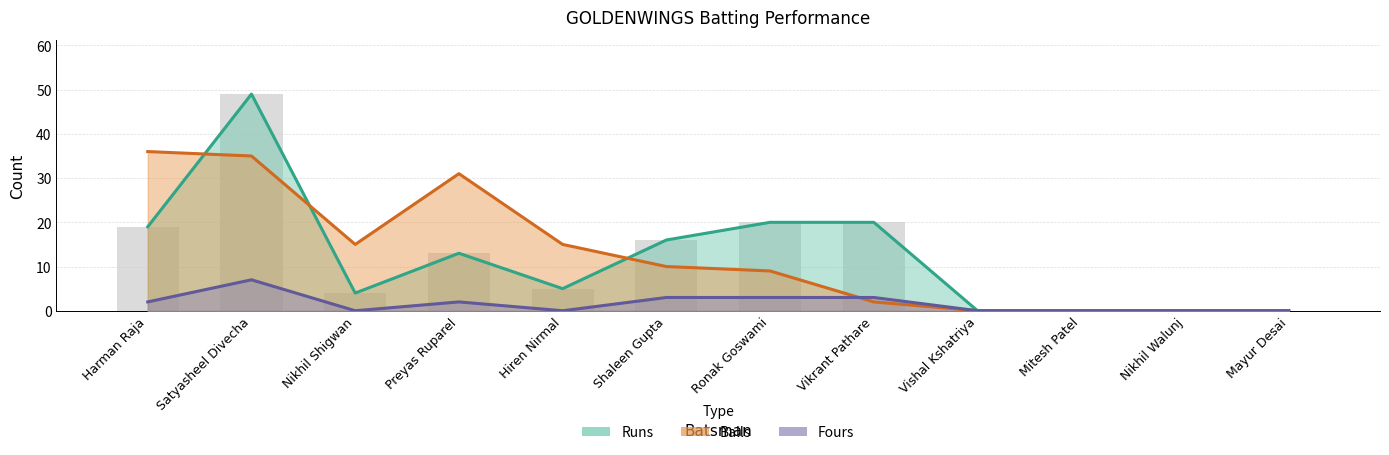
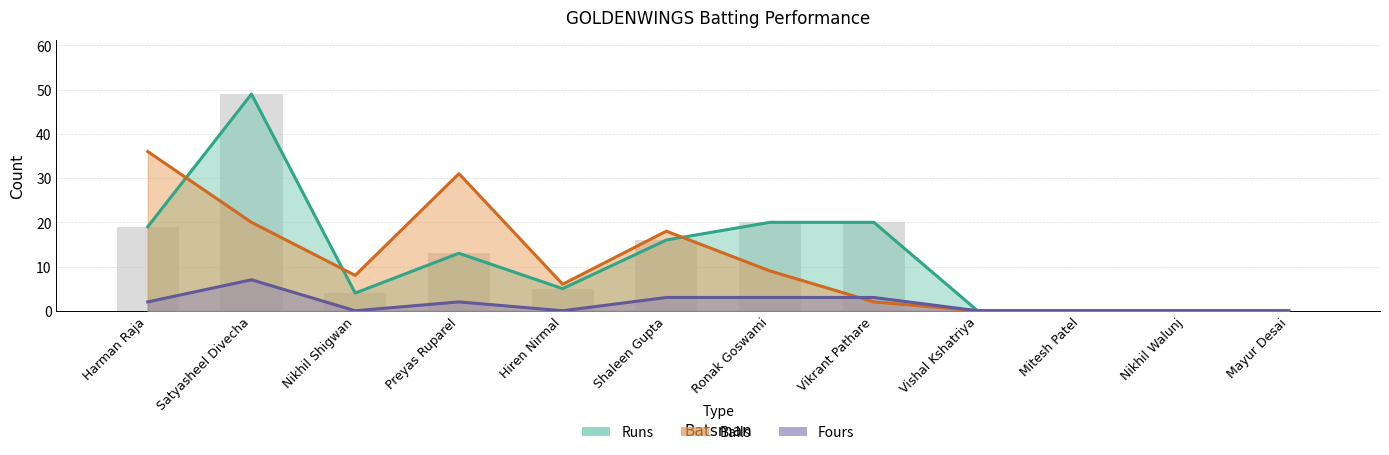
  {
    "Balls": {
      "Harman Raja": 36,
-     "Satyasheel Divecha": 35,
-     "Nikhil Shigwan": 15,
+     "Satyasheel Divecha": 20,
+     "Nikhil Shigwan": 8,
      "Preyas Ruparel": 31,
-     "Hiren Nirmal": 15,
-     "Shaleen Gupta": 10,
+     "Hiren Nirmal": 6,
+     "Shaleen Gupta": 18,
      "Ronak Goswami": 9,
      "Vikrant Pathare": 2
    }
  }
